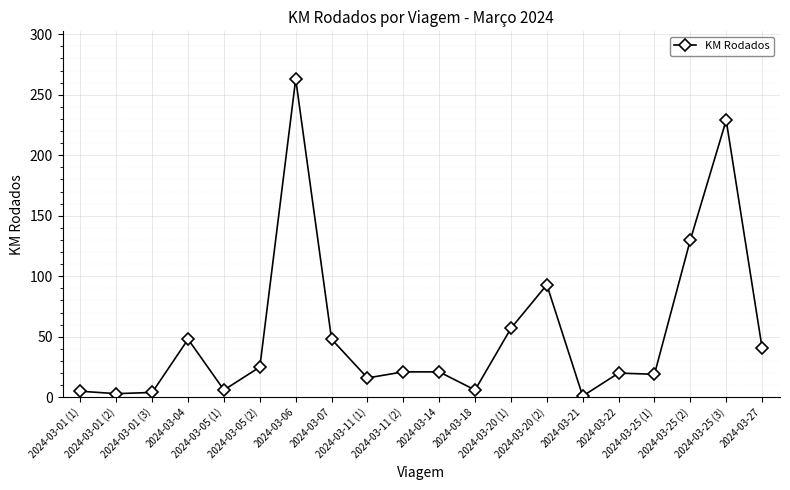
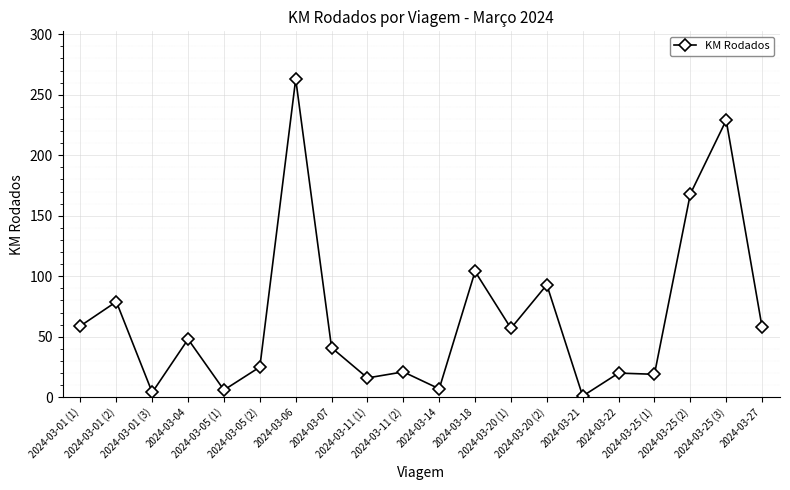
  {
-   "2024-03-01 (1)": 5,
-   "2024-03-01 (2)": 3,
+   "2024-03-01 (1)": 59,
+   "2024-03-01 (2)": 79,
    "2024-03-01 (3)": 4,
    "2024-03-04": 48,
    "2024-03-05 (1)": 6,
    "2024-03-05 (2)": 25,
    "2024-03-06": 263,
-   "2024-03-07": 48,
+   "2024-03-07": 41,
    "2024-03-11 (1)": 16,
    "2024-03-11 (2)": 21,
-   "2024-03-14": 21,
-   "2024-03-18": 6,
+   "2024-03-14": 7,
+   "2024-03-18": 104,
    "2024-03-20 (1)": 57,
    "2024-03-20 (2)": 93,
    "2024-03-21": 1,
    "2024-03-22": 20,
    "2024-03-25 (1)": 19,
-   "2024-03-25 (2)": 130,
+   "2024-03-25 (2)": 168,
    "2024-03-25 (3)": 229,
-   "2024-03-27": 41
+   "2024-03-27": 58
  }
